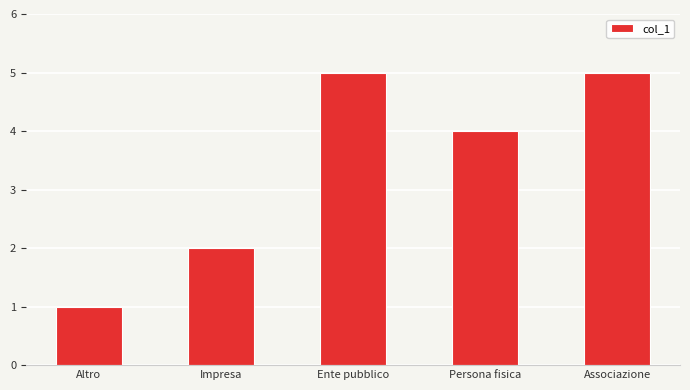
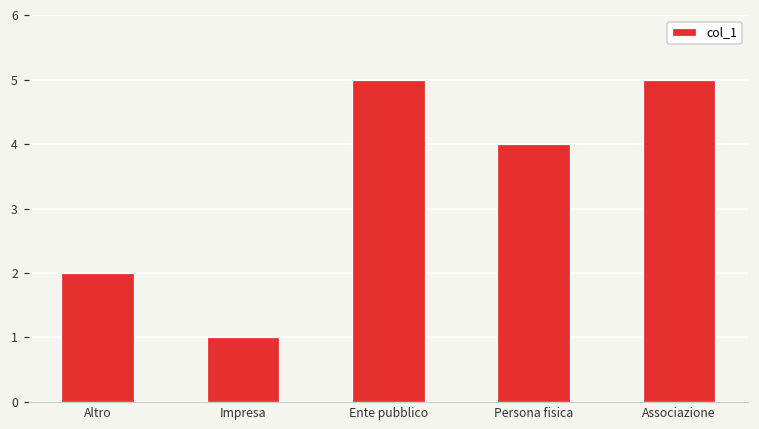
  {
-   "Altro": 1,
-   "Impresa": 2,
+   "Altro": 2,
+   "Impresa": 1,
    "Ente pubblico": 5,
    "Persona fisica": 4,
    "Associazione": 5
  }
